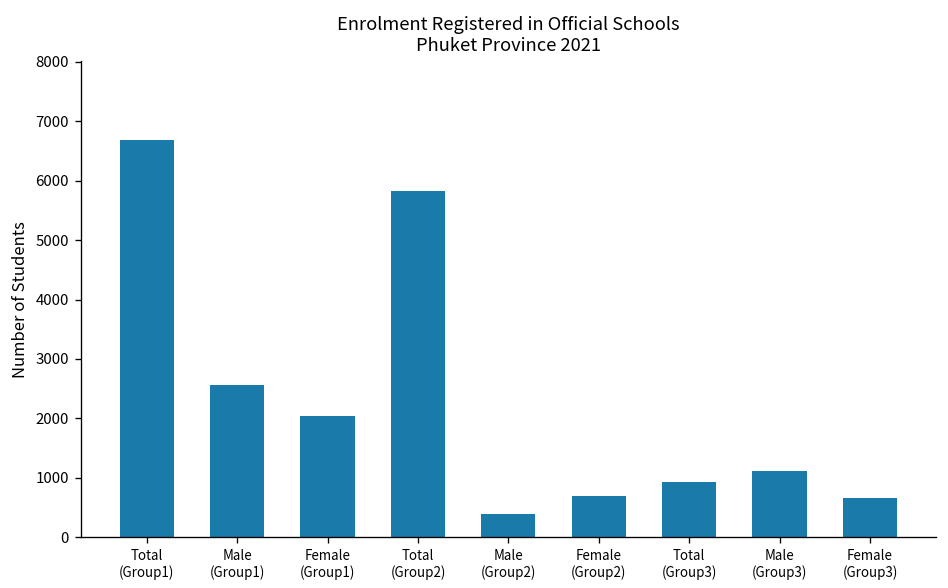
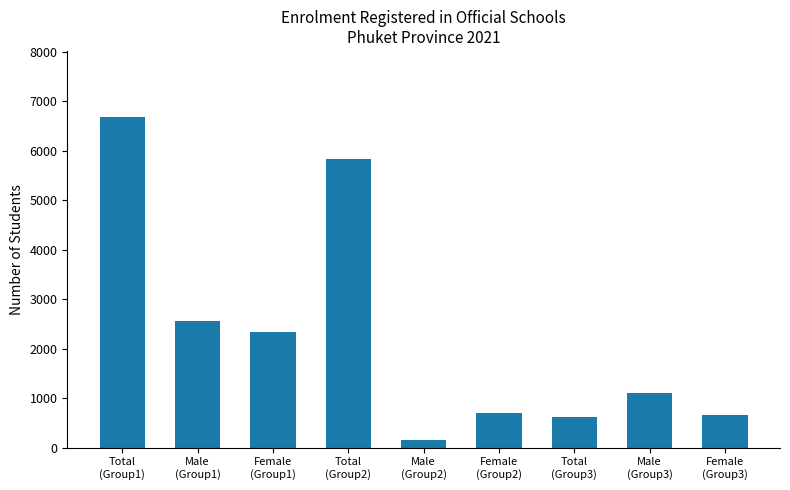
  {
    "Total (Group1)": 6700,
    "Male (Group1)": 2600,
-   "Female (Group1)": 2000,
+   "Female (Group1)": 2300,
    "Total (Group2)": 5800,
-   "Male (Group2)": 400,
+   "Male (Group2)": 200,
    "Female (Group2)": 700,
-   "Total (Group3)": 900,
+   "Total (Group3)": 600,
    "Male (Group3)": 1100,
    "Female (Group3)": 700
  }
